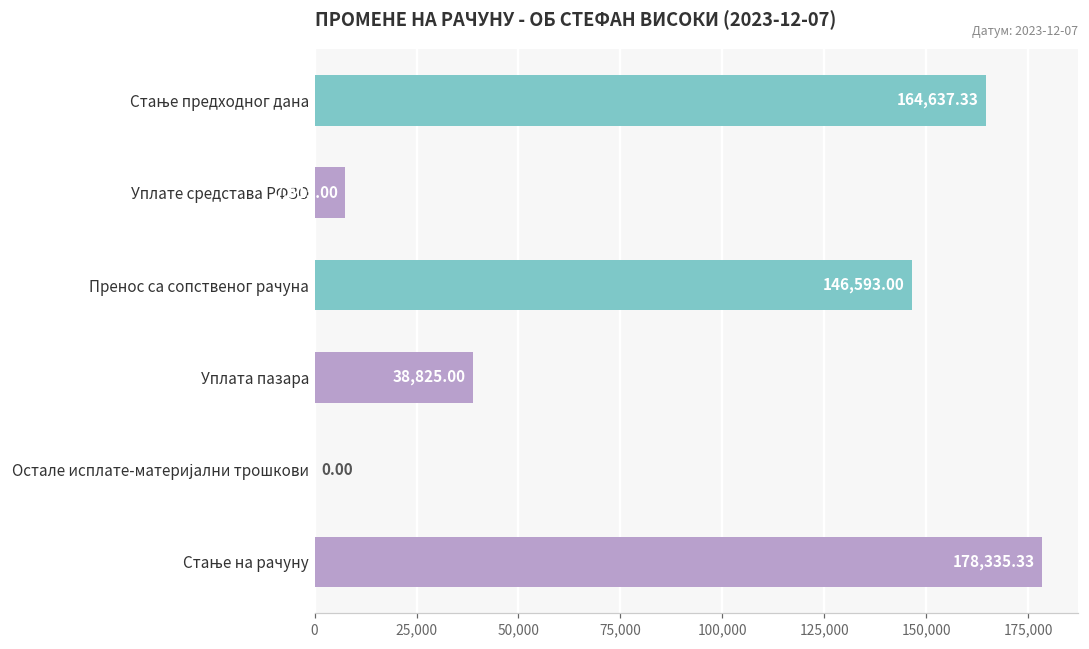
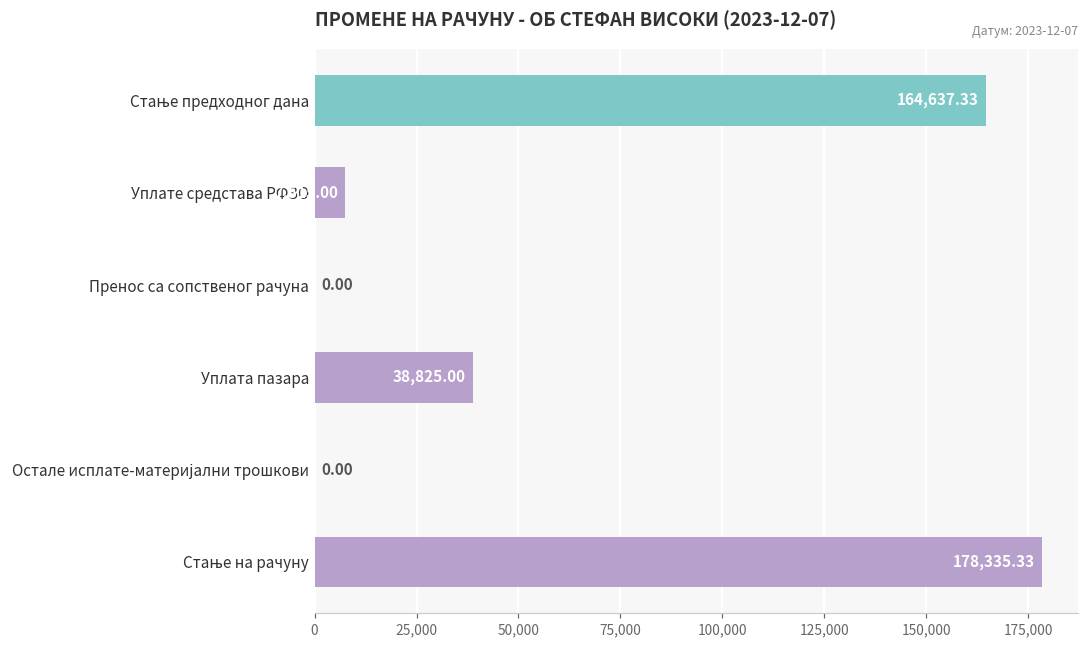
  {
    "Стање предходног дана": "164,637.33",
-   "Пренос са сопственог рачуна": "146,593.00",
+   "Пренос са сопственог рачуна": "0.00",
    "Уплата пазара": "38,825.00",
    "Остале исплате-материјални трошкови": "0.00",
    "Стање на рачуну": "178,335.33"
  }
